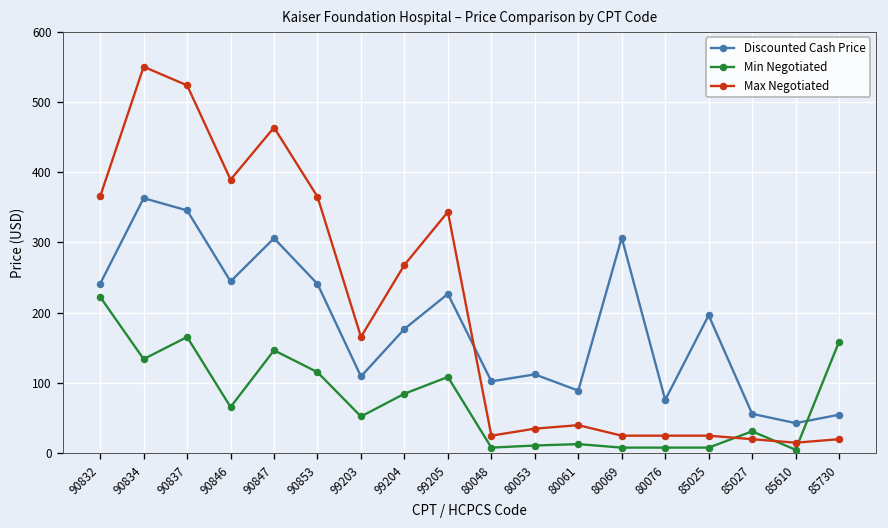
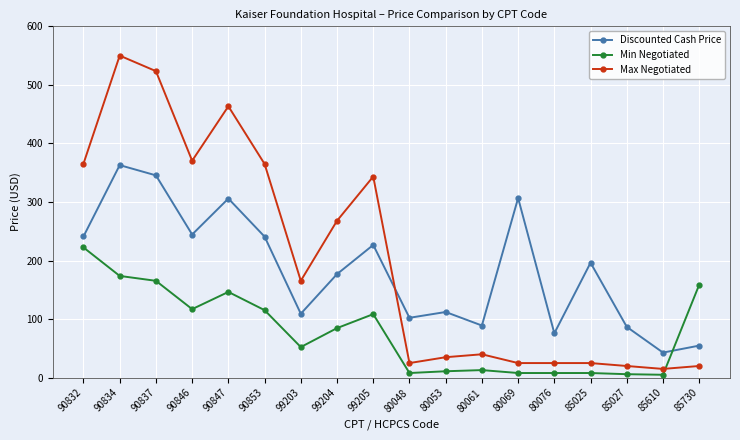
  {
    "Discounted Cash Price": {
      "90832": 240,
      "90834": 360,
      "90837": 350,
      "90846": 240,
      "90847": 310,
      "90853": 240,
      "99203": 110,
      "99204": 180,
      "99205": 230,
      "80048": 100,
      "80053": 110,
      "80061": 90,
      "80069": 310,
      "80076": 80,
      "85025": 200,
-     "85027": 60,
+     "85027": 90,
      "85610": 40,
      "85730": 50
    },
    "Min Negotiated": {
      "90832": 220,
-     "90834": 130,
+     "90834": 170,
      "90837": 170,
-     "90846": 70,
+     "90846": 120,
      "90847": 150,
      "90853": 120,
      "99203": 50,
      "99204": 80,
      "99205": 110,
      "80048": 10,
      "80053": 10,
      "80061": 10,
      "80069": 10,
      "80076": 10,
      "85025": 10,
-     "85027": 30,
+     "85027": 10,
      "85610": 10,
      "85730": 160
    },
    "Max Negotiated": {
      "90832": 370,
      "90834": 550,
      "90837": 520,
-     "90846": 390,
+     "90846": 370,
      "90847": 460,
      "90853": 370,
      "99203": 170,
      "99204": 270,
      "99205": 340,
      "80048": 30,
      "80053": 40,
      "80061": 40,
      "80069": 30,
      "80076": 30,
      "85025": 30,
      "85027": 20,
      "85610": 20,
      "85730": 20
    }
  }
